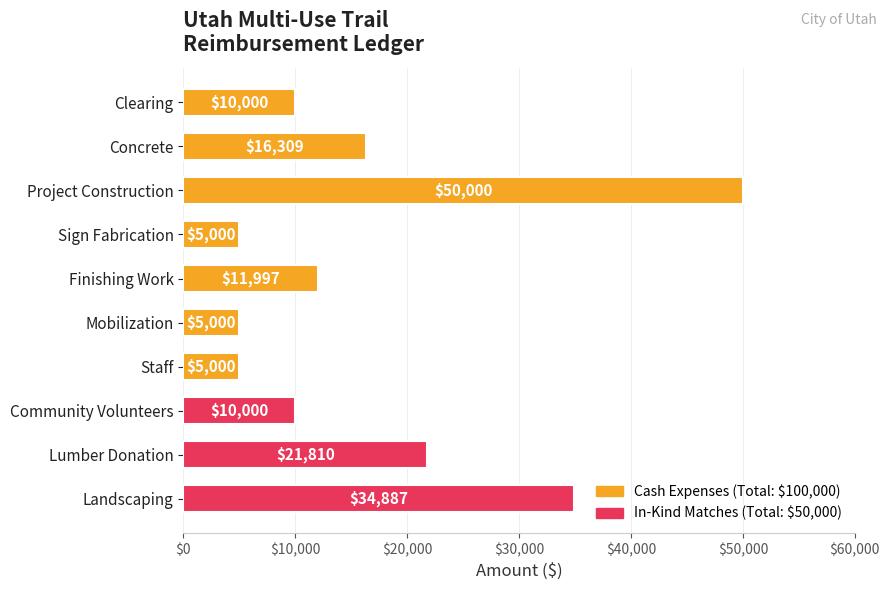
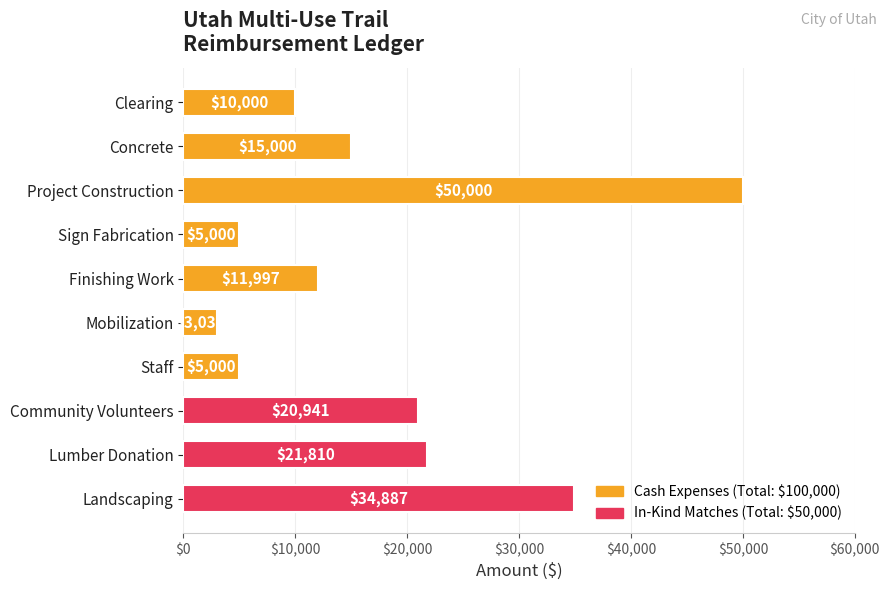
  {
    "Clearing": "$10,000",
-   "Concrete": "$16,309",
+   "Concrete": "$15,000",
    "Project Construction": "$50,000",
    "Sign Fabrication": "$5,000",
    "Finishing Work": "$11,997",
-   "Mobilization": "$5,000",
+   "Mobilization": "$3,030",
    "Staff": "$5,000",
-   "Community Volunteers": "$10,000",
+   "Community Volunteers": "$20,941",
    "Lumber Donation": "$21,810",
    "Landscaping": "$34,887"
  }
